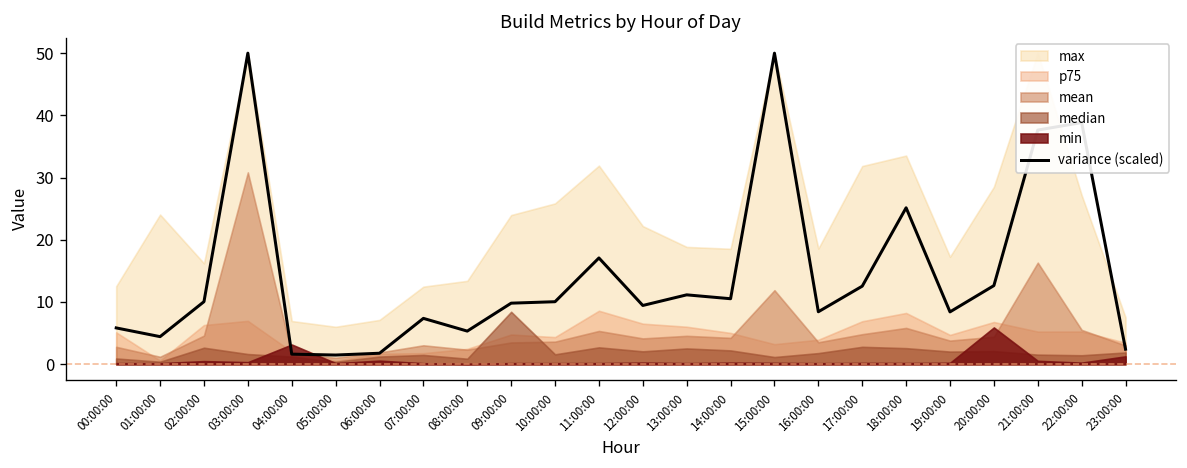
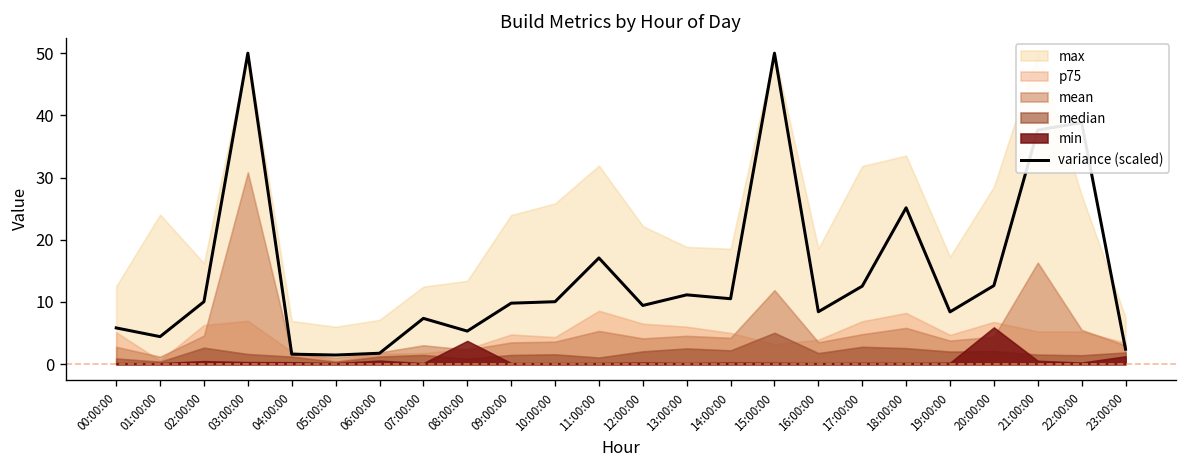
  {
    "variance (scaled)": {
      "00:00:00": 6,
      "01:00:00": 4,
      "02:00:00": 10,
      "07:00:00": 7,
      "08:00:00": 5,
      "09:00:00": 10,
      "10:00:00": 10,
      "11:00:00": 17,
      "12:00:00": 9,
      "13:00:00": 11,
      "14:00:00": 11,
      "16:00:00": 8,
      "17:00:00": 13,
      "18:00:00": 25,
      "19:00:00": 8,
      "20:00:00": 13,
      "23:00:00": 2
    },
    "mean": {
      "00:00:00": 3,
      "01:00:00": 1,
      "02:00:00": 5,
      "03:00:00": 31,
      "07:00:00": 3,
      "09:00:00": 3,
      "10:00:00": 4,
      "11:00:00": 5,
      "12:00:00": 4,
      "13:00:00": 5,
      "14:00:00": 4,
      "15:00:00": 12,
      "17:00:00": 5,
      "18:00:00": 6,
      "19:00:00": 4,
      "20:00:00": 4,
      "21:00:00": 16
    },
    "median": {
      "00:00:00": 1,
      "02:00:00": 3,
      "03:00:00": 2,
      "08:00:00": 1,
-     "09:00:00": 8,
+     "09:00:00": 1,
      "10:00:00": 2,
-     "11:00:00": 3,
+     "11:00:00": 1,
      "12:00:00": 2,
      "13:00:00": 3,
      "14:00:00": 2,
-     "15:00:00": 1,
+     "15:00:00": 5,
      "16:00:00": 2,
      "17:00:00": 3,
      "18:00:00": 3,
      "19:00:00": 2,
      "20:00:00": 2,
      "21:00:00": 2,
      "22:00:00": 1,
      "23:00:00": 2
    },
    "min": {
      "02:00:00": 0,
-     "04:00:00": 3,
+     "04:00:00": 0,
      "06:00:00": 1,
-     "08:00:00": 0,
+     "08:00:00": 4,
      "20:00:00": 6,
      "21:00:00": 1,
      "23:00:00": 1
    }
  }
